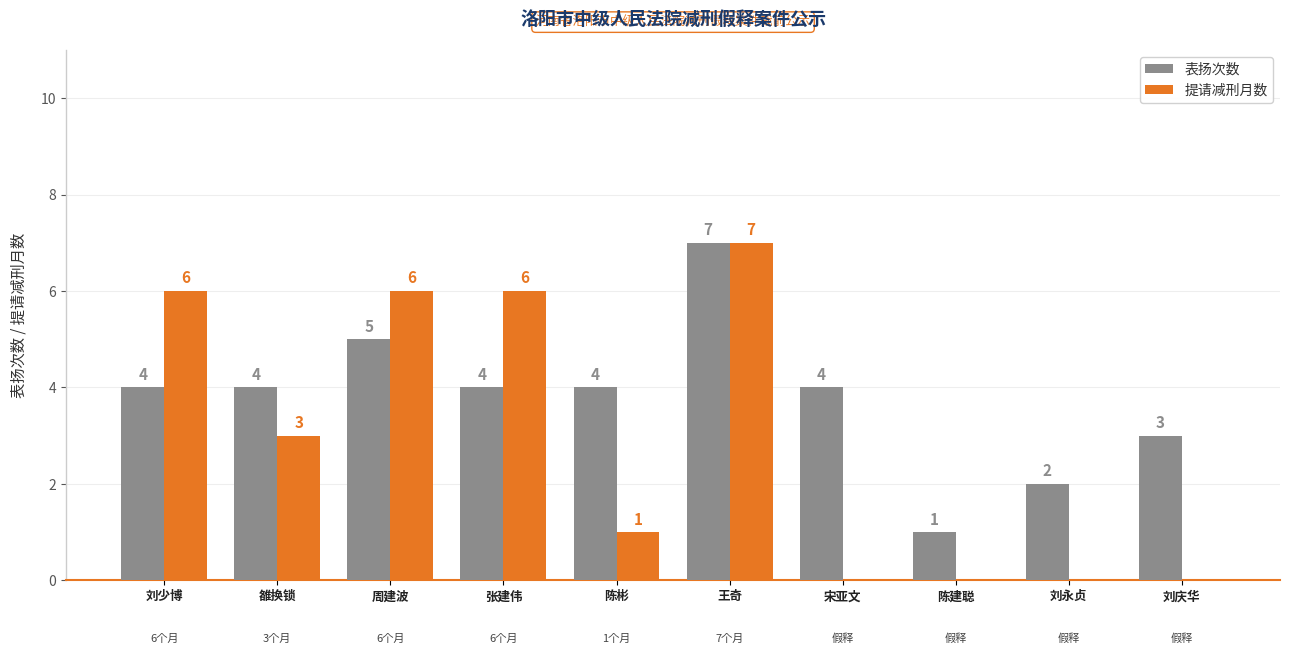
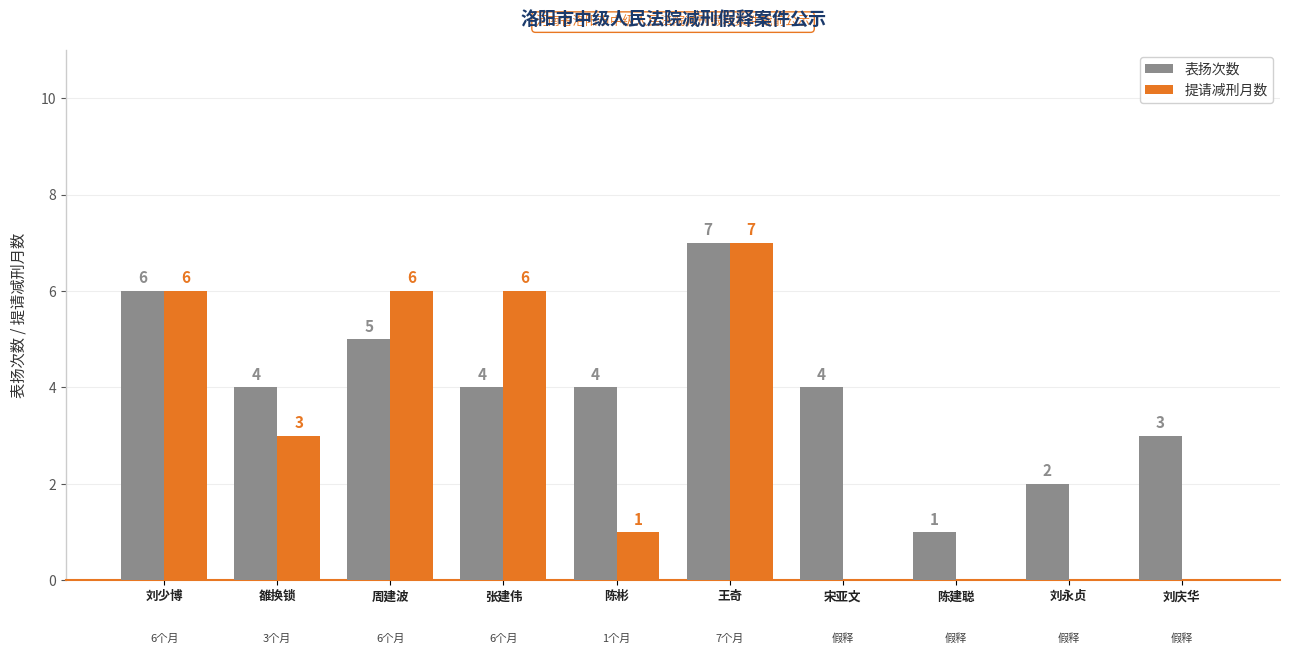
  {
    "表扬次数": {
-     "刘少博": 4,
+     "刘少博": 6,
      "雒换锁": 4,
      "周建波": 5,
      "张建伟": 4,
      "陈彬": 4,
      "王奇": 7,
      "宋亚文": 4,
      "陈建聪": 1,
      "刘永贞": 2,
      "刘庆华": 3
    },
    "提请减刑月数": {
      "刘少博": 6,
      "雒换锁": 3,
      "周建波": 6,
      "张建伟": 6,
      "陈彬": 1,
      "王奇": 7
    }
  }
